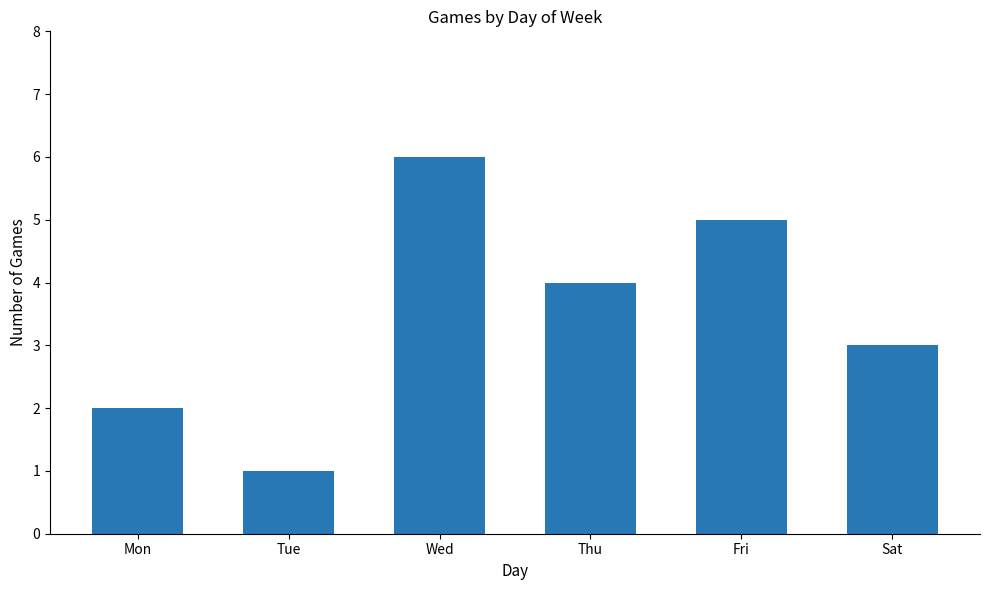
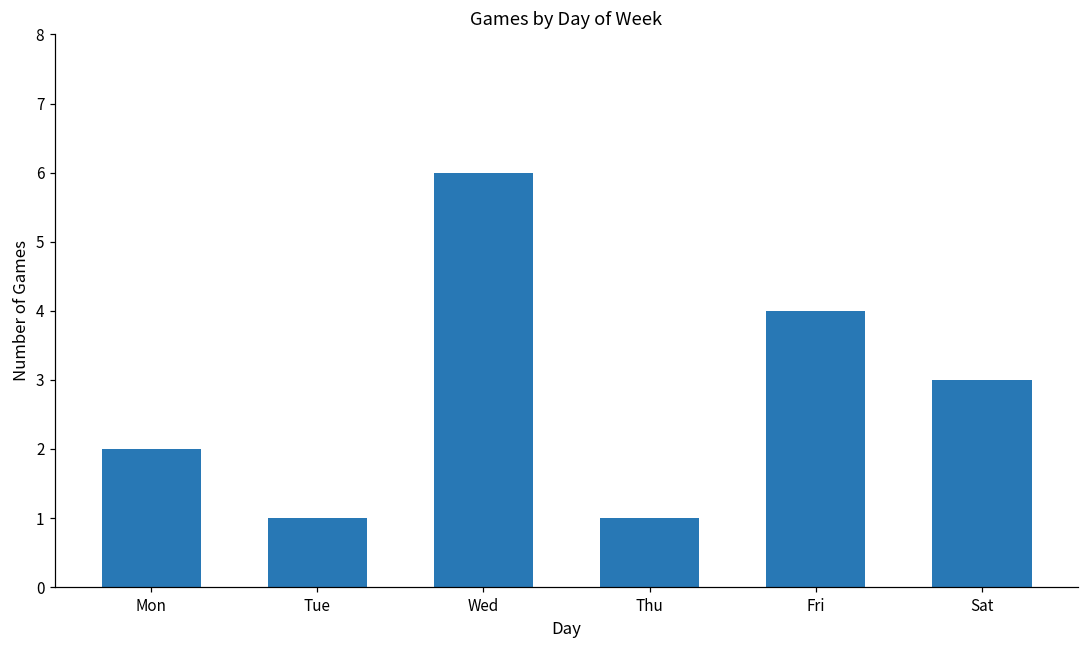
  {
    "Mon": 2,
    "Tue": 1,
    "Wed": 6,
-   "Thu": 4,
-   "Fri": 5,
+   "Thu": 1,
+   "Fri": 4,
    "Sat": 3
  }
